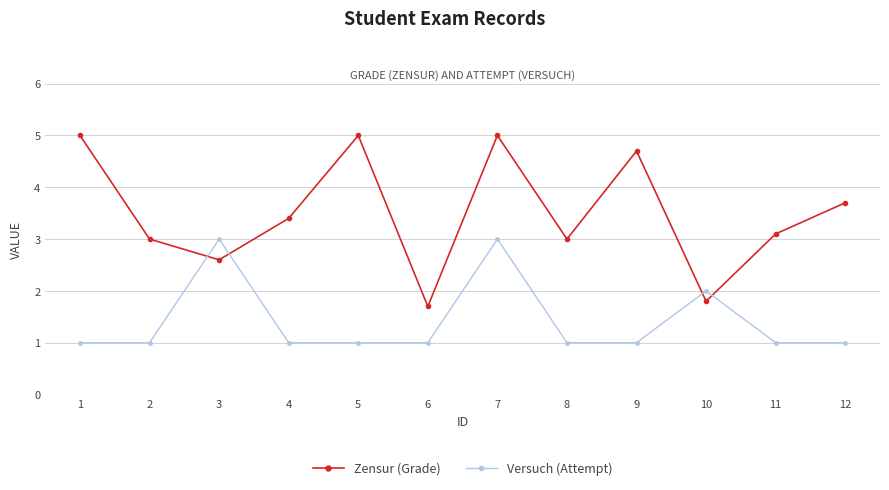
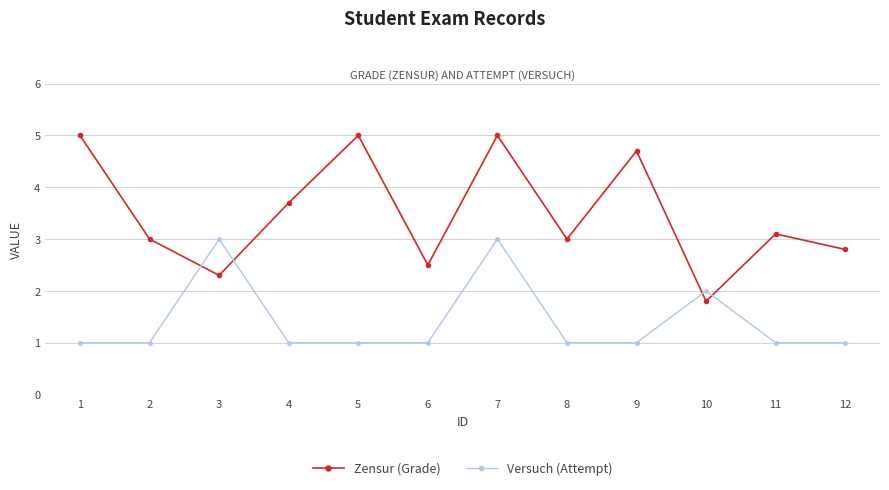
  {
    "Zensur (Grade)": {
      "1": 5.0,
      "2": 3.0,
-     "3": 2.6,
-     "4": 3.4,
+     "3": 2.3,
+     "4": 3.7,
      "5": 5.0,
-     "6": 1.7,
+     "6": 2.5,
      "7": 5.0,
      "8": 3.0,
      "9": 4.7,
      "10": 1.8,
      "11": 3.1,
-     "12": 3.7
+     "12": 2.8
    },
    "Versuch (Attempt)": {
      "1": 1.0,
      "2": 1.0,
      "3": 3.0,
      "4": 1.0,
      "5": 1.0,
      "6": 1.0,
      "7": 3.0,
      "8": 1.0,
      "9": 1.0,
      "10": 2.0,
      "11": 1.0,
      "12": 1.0
    }
  }
